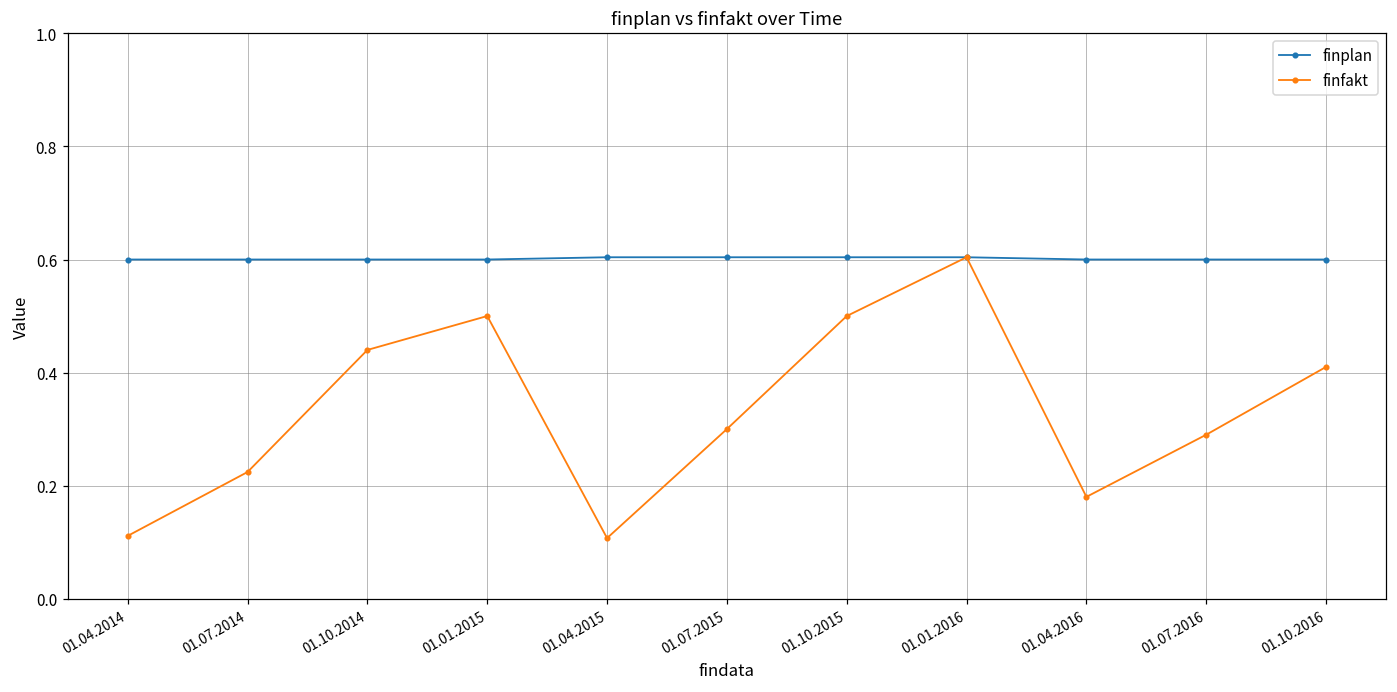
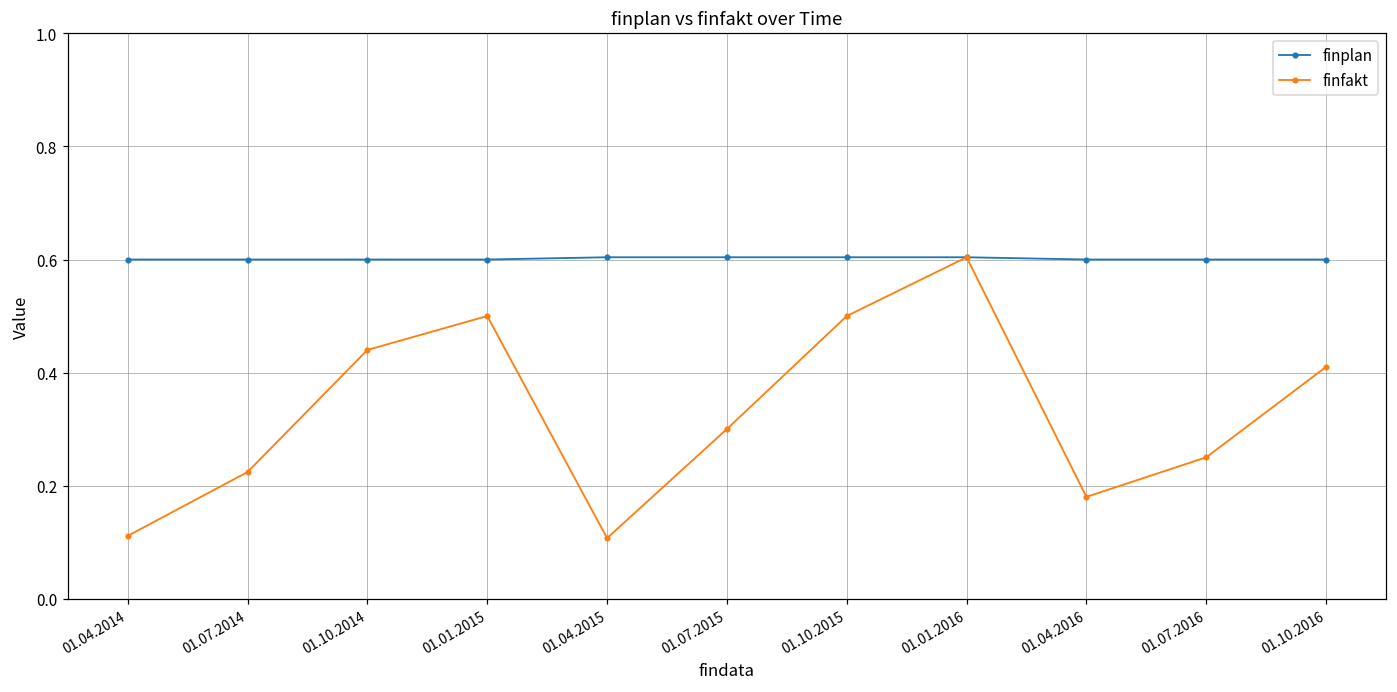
  {
    "finplan": {
      "01.04.2014": 0.60,
      "01.07.2014": 0.60,
      "01.10.2014": 0.60,
      "01.01.2015": 0.60,
      "01.04.2015": 0.60,
      "01.07.2015": 0.60,
      "01.10.2015": 0.60,
      "01.04.2016": 0.60,
      "01.07.2016": 0.60,
      "01.10.2016": 0.60
    },
    "finfakt": {
      "01.04.2014": 0.11,
      "01.07.2014": 0.22,
      "01.10.2014": 0.44,
      "01.01.2015": 0.50,
      "01.04.2015": 0.11,
      "01.07.2015": 0.30,
      "01.10.2015": 0.50,
      "01.04.2016": 0.18,
-     "01.07.2016": 0.29,
+     "01.07.2016": 0.25,
      "01.10.2016": 0.41
    }
  }
